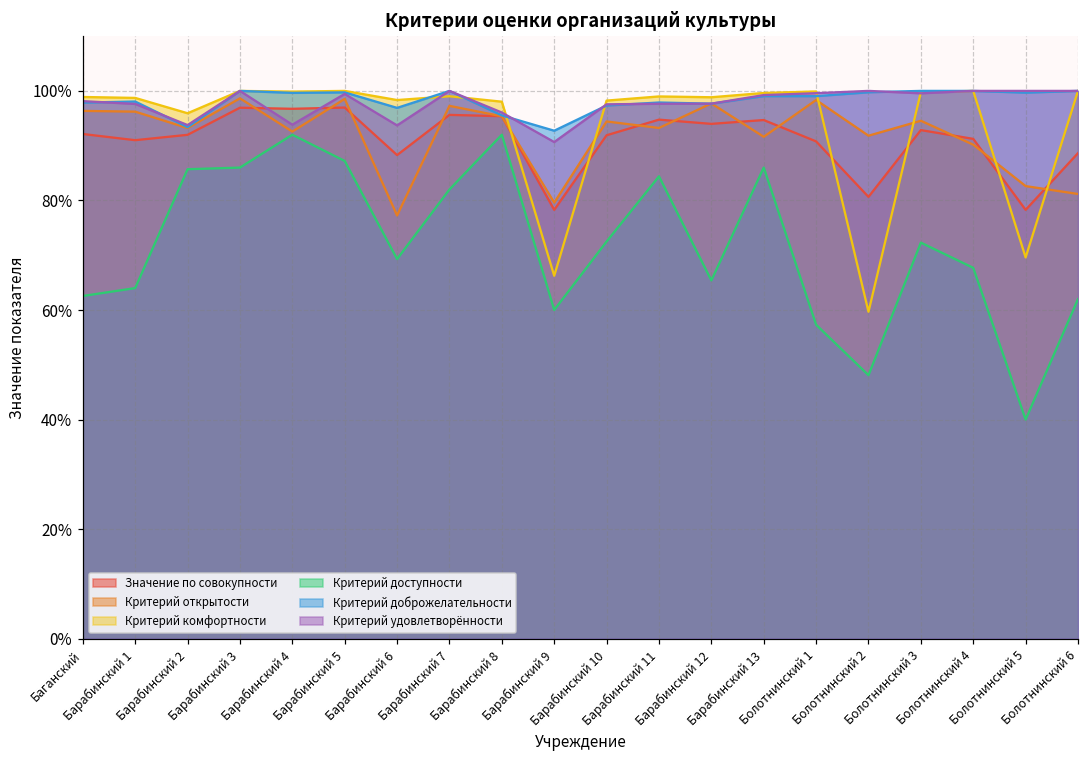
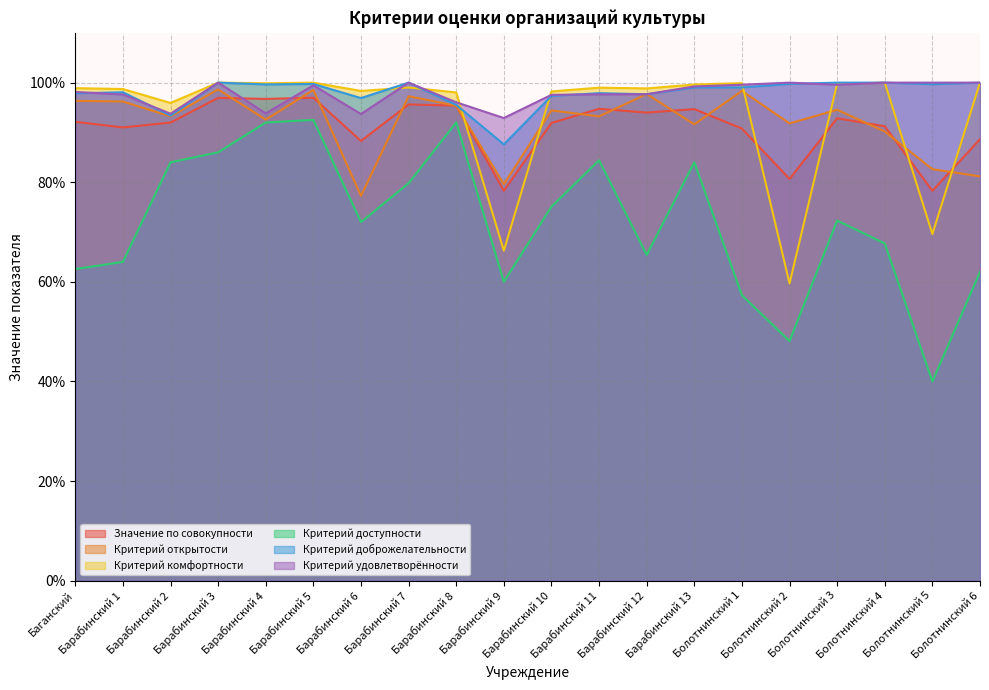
  {
    "Критерий доступности": {
      "Баганский": "63%",
      "Барабинский 1": "64%",
-     "Барабинский 2": "86%",
+     "Барабинский 2": "84%",
      "Барабинский 3": "86%",
      "Барабинский 4": "92%",
-     "Барабинский 5": "87%",
-     "Барабинский 6": "69%",
-     "Барабинский 7": "82%",
+     "Барабинский 5": "93%",
+     "Барабинский 6": "72%",
+     "Барабинский 7": "80%",
      "Барабинский 8": "92%",
      "Барабинский 9": "60%",
-     "Барабинский 10": "73%",
+     "Барабинский 10": "75%",
      "Барабинский 11": "84%",
      "Барабинский 12": "65%",
-     "Барабинский 13": "86%",
+     "Барабинский 13": "84%",
      "Болотнинский 1": "57%",
      "Болотнинский 2": "48%",
      "Болотнинский 3": "72%",
      "Болотнинский 4": "68%",
      "Болотнинский 5": "40%",
      "Болотнинский 6": "62%"
    },
    "Критерий доброжелательности": {
      "Барабинский 6": "97%",
-     "Барабинский 9": "93%",
+     "Барабинский 9": "88%",
      "Болотнинский 1": "99%"
    },
    "Критерий удовлетворённости": {
      "Барабинский 4": "94%",
      "Барабинский 6": "94%",
      "Барабинский 8": "96%",
-     "Барабинский 9": "91%"
+     "Барабинский 9": "93%"
    }
  }
